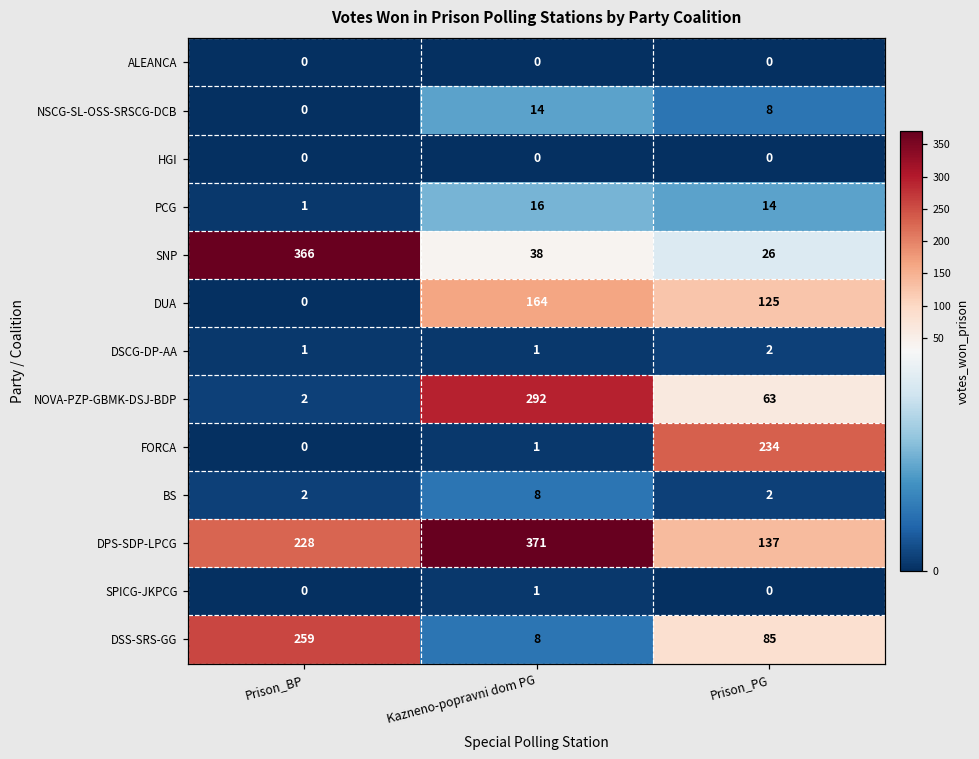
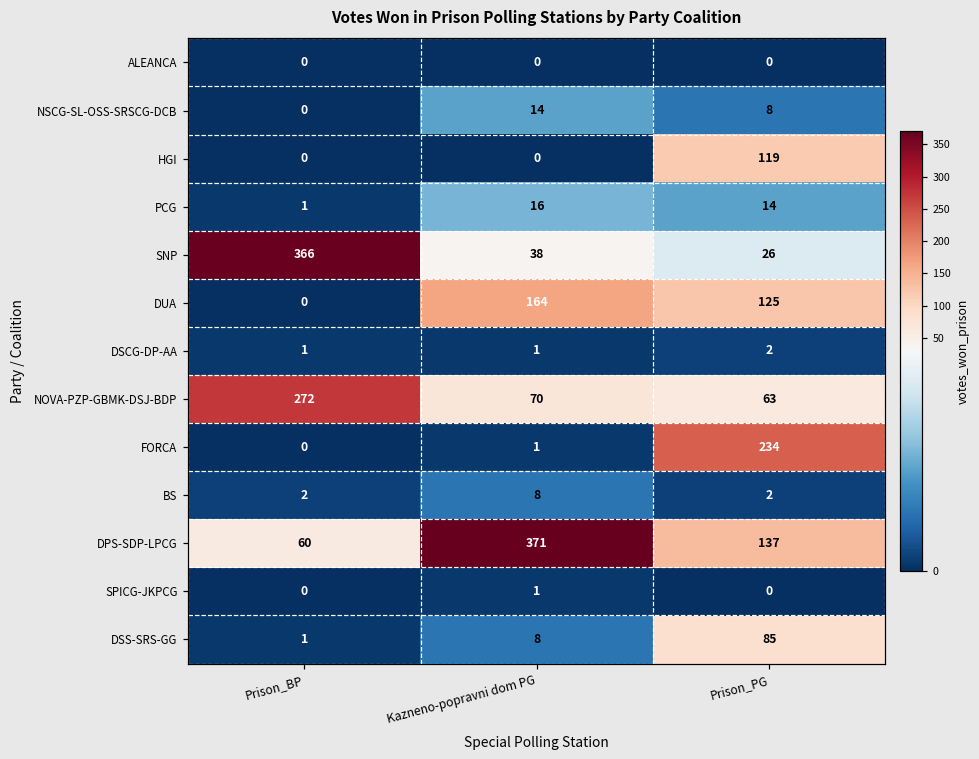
  {
    "ALEANCA": {
      "Prison_BP": 0,
      "Kazneno-popravni dom PG": 0,
      "Prison_PG": 0
    },
    "NSCG-SL-OSS-SRSCG-DCB": {
      "Prison_BP": 0,
      "Kazneno-popravni dom PG": 14,
      "Prison_PG": 8
    },
    "HGI": {
      "Prison_BP": 0,
      "Kazneno-popravni dom PG": 0,
-     "Prison_PG": 0
+     "Prison_PG": 119
    },
    "PCG": {
      "Prison_BP": 1,
      "Kazneno-popravni dom PG": 16,
      "Prison_PG": 14
    },
    "SNP": {
      "Prison_BP": 366,
      "Kazneno-popravni dom PG": 38,
      "Prison_PG": 26
    },
    "DUA": {
      "Prison_BP": 0,
      "Kazneno-popravni dom PG": 164,
      "Prison_PG": 125
    },
    "DSCG-DP-AA": {
      "Prison_BP": 1,
      "Kazneno-popravni dom PG": 1,
      "Prison_PG": 2
    },
    "NOVA-PZP-GBMK-DSJ-BDP": {
-     "Prison_BP": 2,
-     "Kazneno-popravni dom PG": 292,
+     "Prison_BP": 272,
+     "Kazneno-popravni dom PG": 70,
      "Prison_PG": 63
    },
    "FORCA": {
      "Prison_BP": 0,
      "Kazneno-popravni dom PG": 1,
      "Prison_PG": 234
    },
    "BS": {
      "Prison_BP": 2,
      "Kazneno-popravni dom PG": 8,
      "Prison_PG": 2
    },
    "DPS-SDP-LPCG": {
-     "Prison_BP": 228,
+     "Prison_BP": 60,
      "Kazneno-popravni dom PG": 371,
      "Prison_PG": 137
    },
    "SPICG-JKPCG": {
      "Prison_BP": 0,
      "Kazneno-popravni dom PG": 1,
      "Prison_PG": 0
    },
    "DSS-SRS-GG": {
-     "Prison_BP": 259,
+     "Prison_BP": 1,
      "Kazneno-popravni dom PG": 8,
      "Prison_PG": 85
    }
  }
